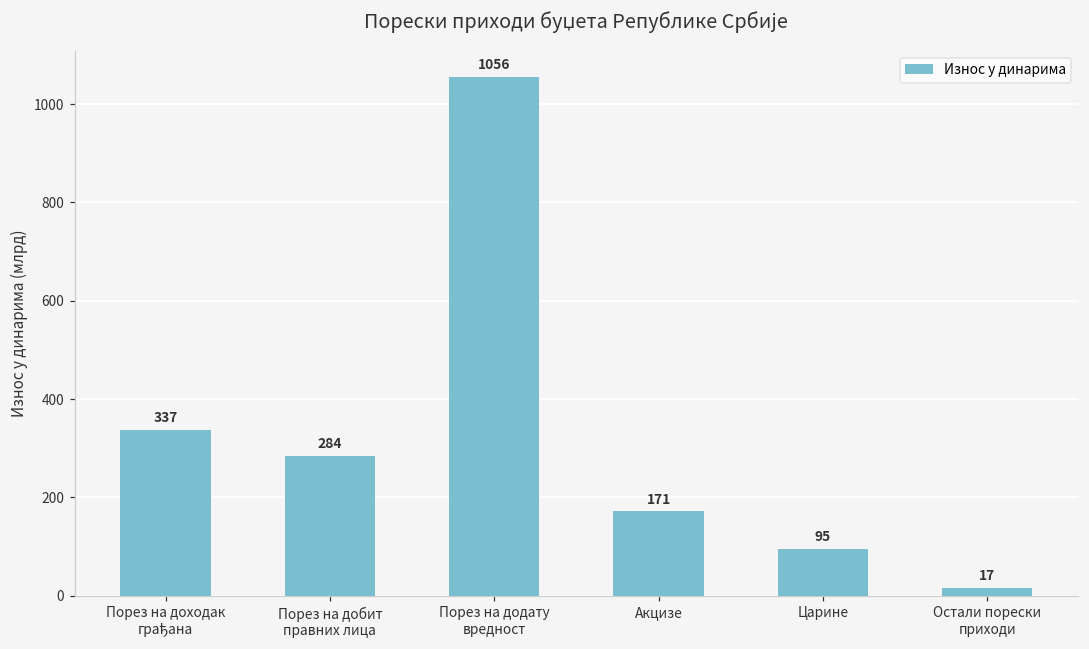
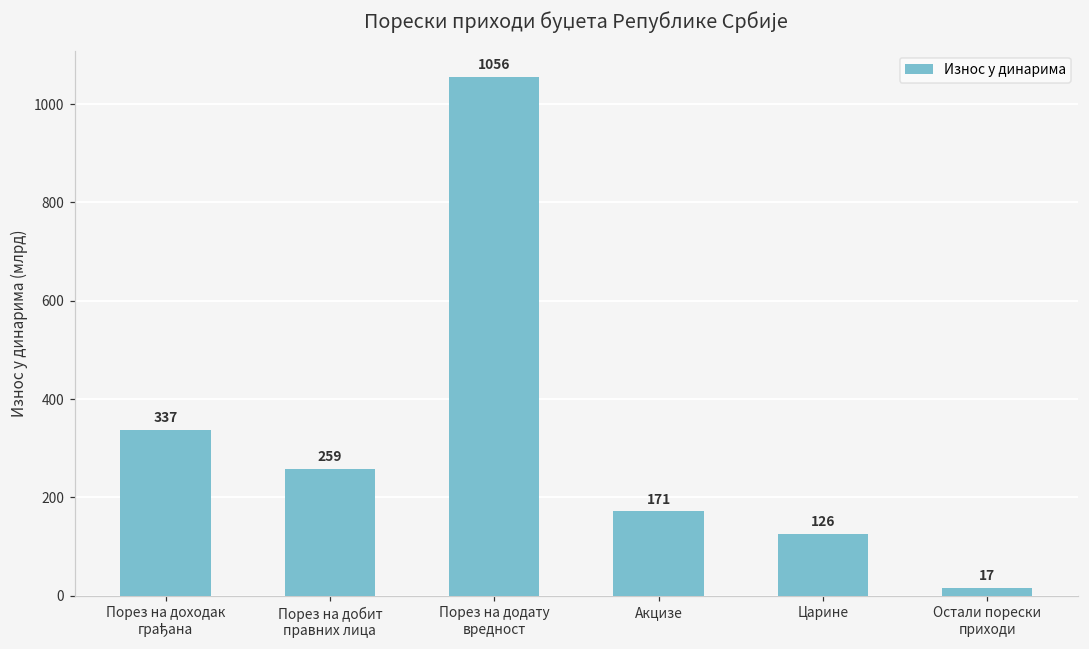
  {
    "Порез на доходак грађана": 337,
-   "Порез на добит правних лица": 284,
+   "Порез на добит правних лица": 259,
    "Порез на додату вредност": 1056,
    "Акцизе": 171,
-   "Царине": 95,
+   "Царине": 126,
    "Остали порески приходи": 17
  }
